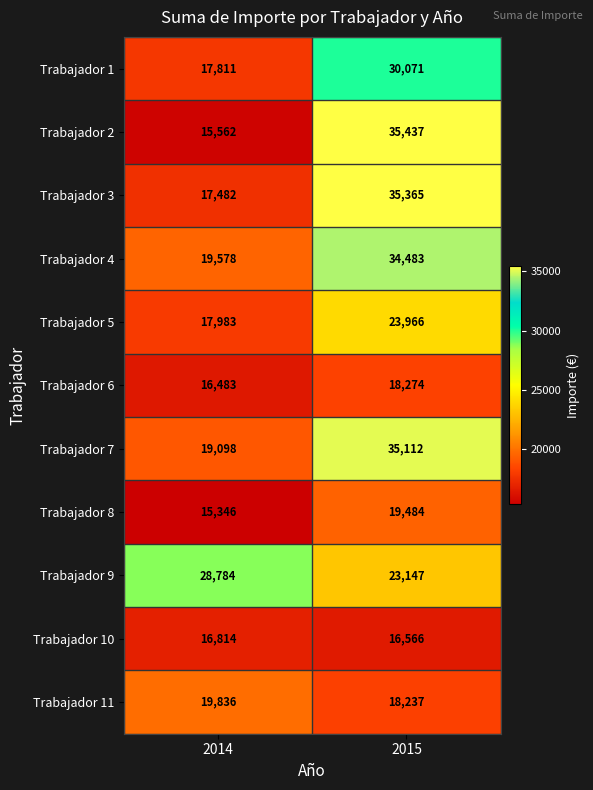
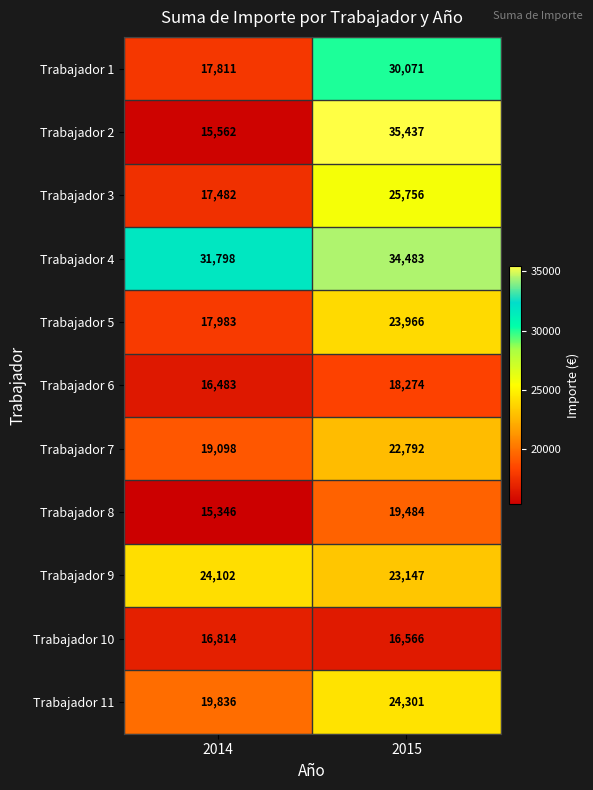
  {
    "Trabajador 1": {
      "2014": "17,811",
      "2015": "30,071"
    },
    "Trabajador 2": {
      "2014": "15,562",
      "2015": "35,437"
    },
    "Trabajador 3": {
      "2014": "17,482",
-     "2015": "35,365"
+     "2015": "25,756"
    },
    "Trabajador 4": {
-     "2014": "19,578",
+     "2014": "31,798",
      "2015": "34,483"
    },
    "Trabajador 5": {
      "2014": "17,983",
      "2015": "23,966"
    },
    "Trabajador 6": {
      "2014": "16,483",
      "2015": "18,274"
    },
    "Trabajador 7": {
      "2014": "19,098",
-     "2015": "35,112"
+     "2015": "22,792"
    },
    "Trabajador 8": {
      "2014": "15,346",
      "2015": "19,484"
    },
    "Trabajador 9": {
-     "2014": "28,784",
+     "2014": "24,102",
      "2015": "23,147"
    },
    "Trabajador 10": {
      "2014": "16,814",
      "2015": "16,566"
    },
    "Trabajador 11": {
      "2014": "19,836",
-     "2015": "18,237"
+     "2015": "24,301"
    }
  }
